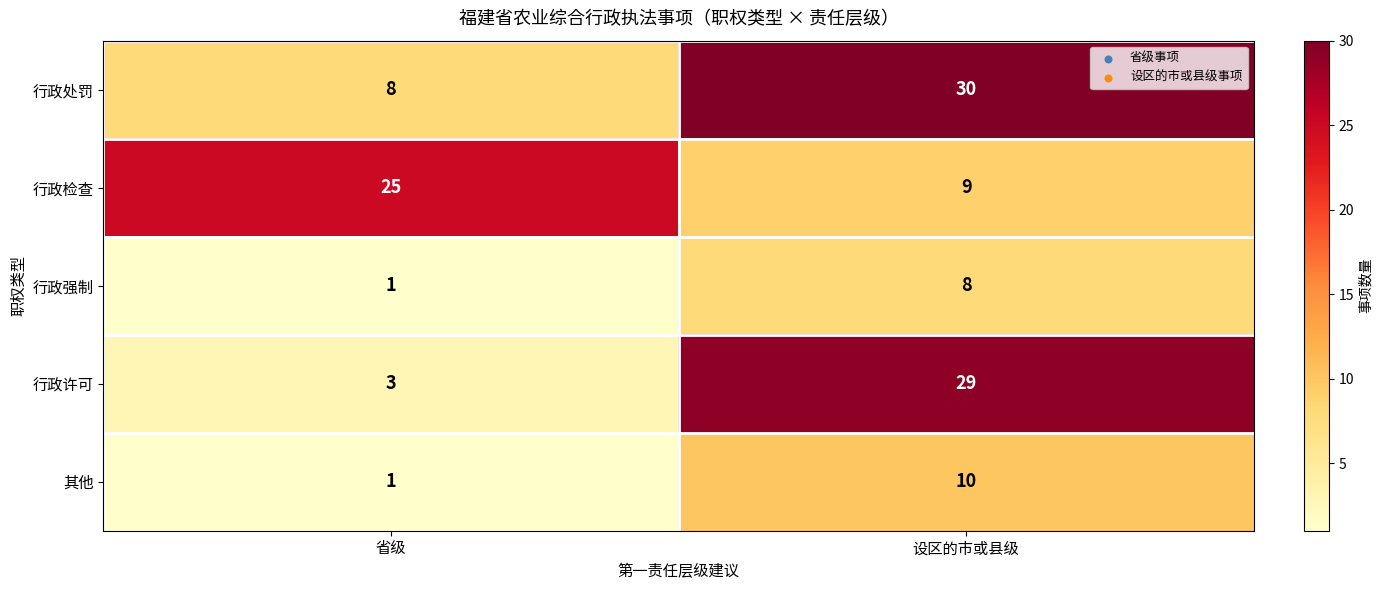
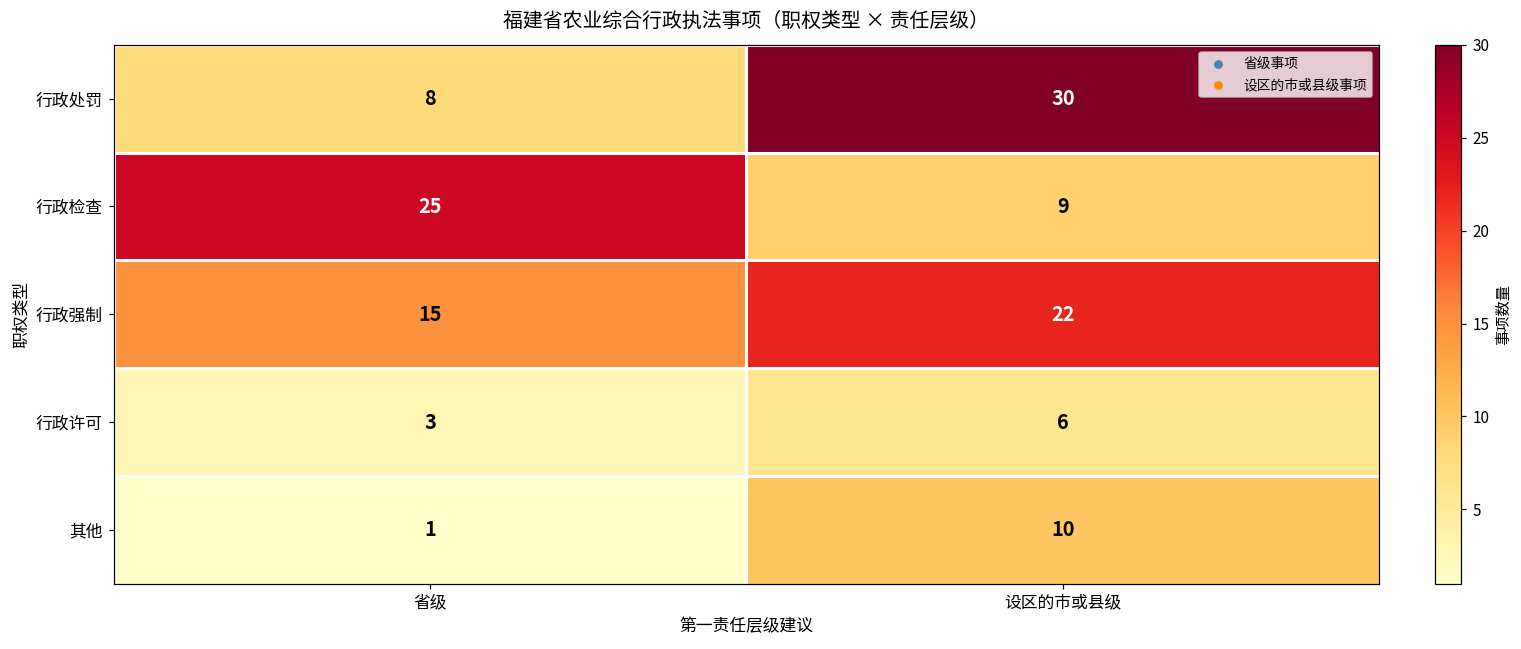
  {
    "行政处罚": {
      "省级": 8,
      "设区的市或县级": 30
    },
    "行政检查": {
      "省级": 25,
      "设区的市或县级": 9
    },
    "行政强制": {
-     "省级": 1,
-     "设区的市或县级": 8
+     "省级": 15,
+     "设区的市或县级": 22
    },
    "行政许可": {
      "省级": 3,
-     "设区的市或县级": 29
+     "设区的市或县级": 6
    },
    "其他": {
      "省级": 1,
      "设区的市或县级": 10
    }
  }
